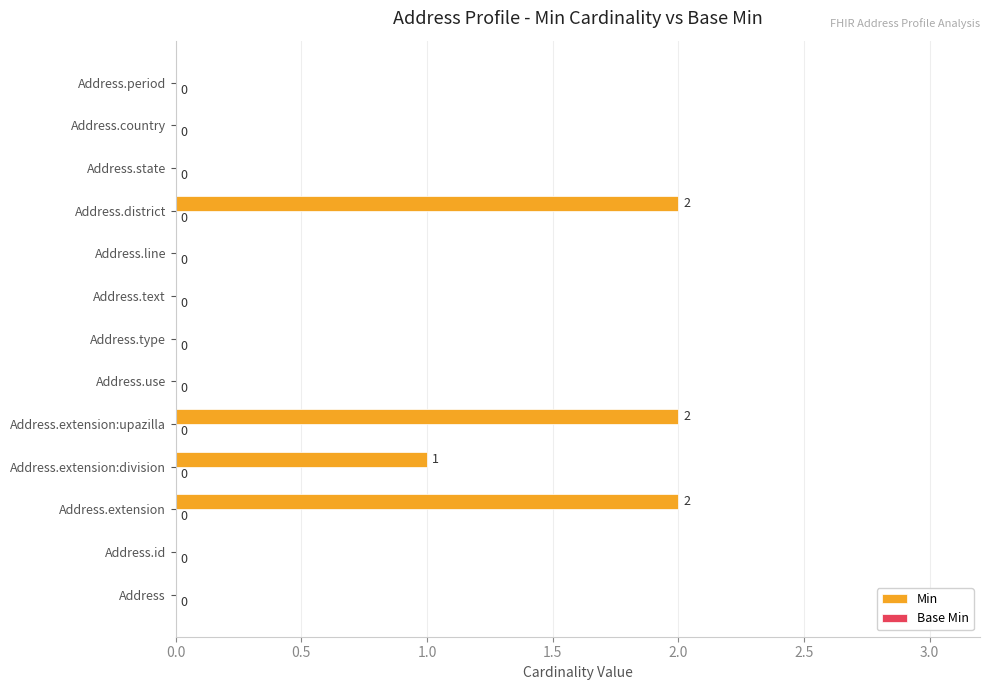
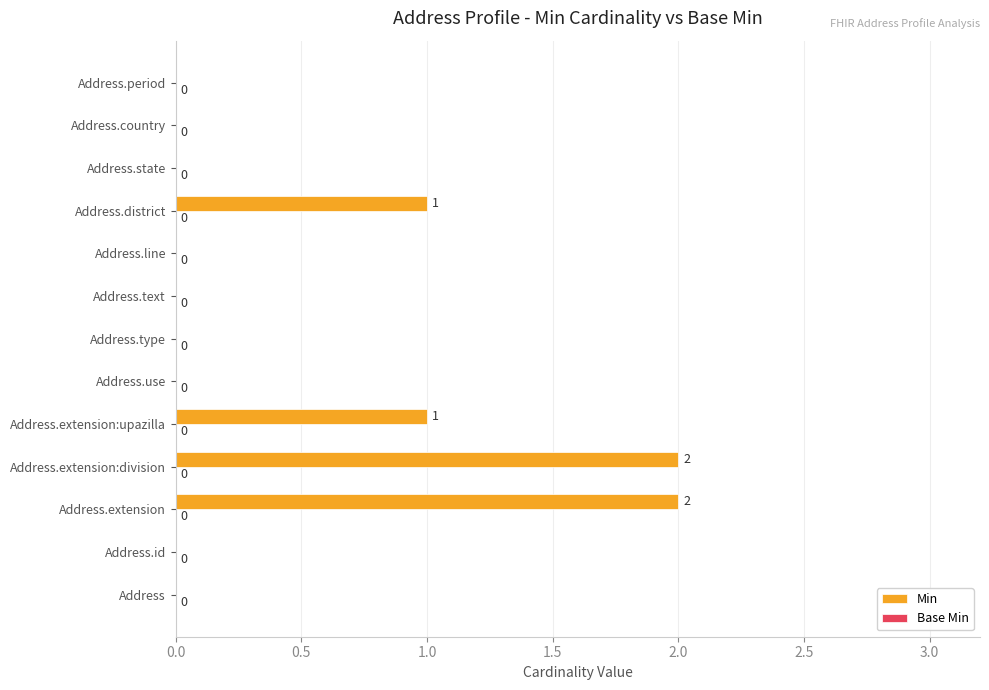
  {
    "Min": {
-     "Address.district": 2,
-     "Address.extension:upazilla": 2,
-     "Address.extension:division": 1,
+     "Address.district": 1,
+     "Address.extension:upazilla": 1,
+     "Address.extension:division": 2,
      "Address.extension": 2
    },
    "Base Min": {
      "Address.period": 0,
      "Address.country": 0,
      "Address.state": 0,
      "Address.district": 0,
      "Address.line": 0,
      "Address.text": 0,
      "Address.type": 0,
      "Address.use": 0,
      "Address.extension:upazilla": 0,
      "Address.extension:division": 0,
      "Address.extension": 0,
      "Address.id": 0,
      "Address": 0
    }
  }
